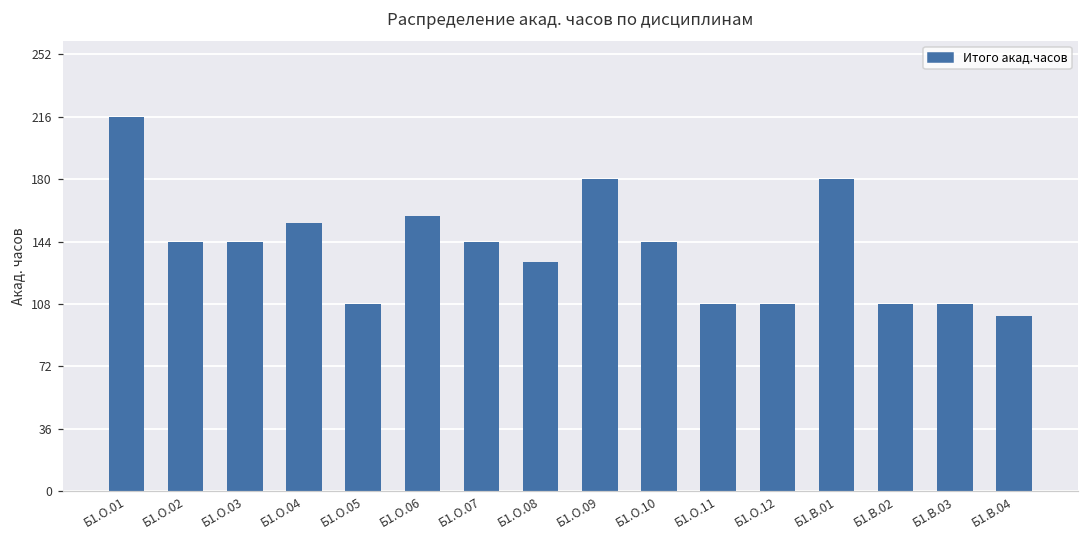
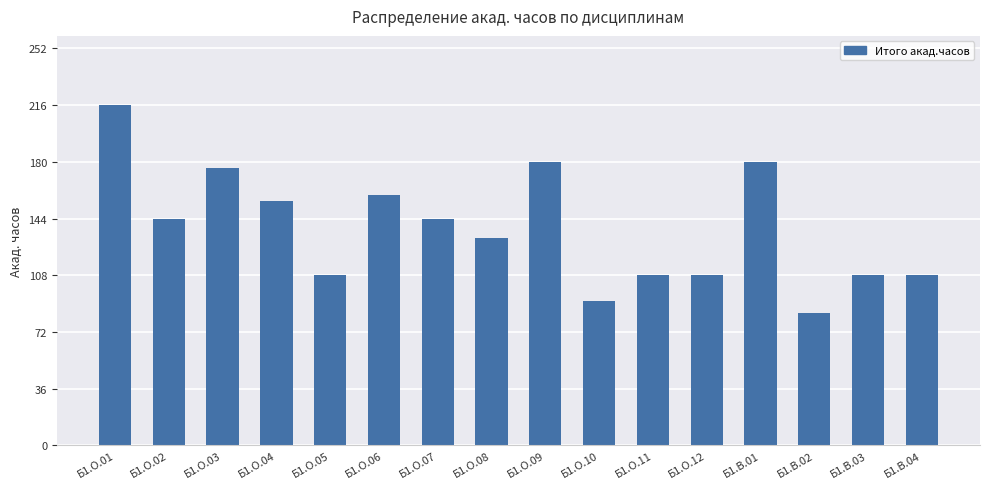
  {
    "Б1.О.01": 216,
    "Б1.О.02": 144,
-   "Б1.О.03": 144,
+   "Б1.О.03": 176,
    "Б1.О.04": 155,
    "Б1.О.05": 108,
    "Б1.О.06": 159,
    "Б1.О.07": 144,
    "Б1.О.08": 132,
    "Б1.О.09": 180,
-   "Б1.О.10": 144,
+   "Б1.О.10": 92,
    "Б1.О.11": 108,
    "Б1.О.12": 108,
    "Б1.В.01": 180,
-   "Б1.В.02": 108,
+   "Б1.В.02": 84,
    "Б1.В.03": 108,
-   "Б1.В.04": 101
+   "Б1.В.04": 108
  }
